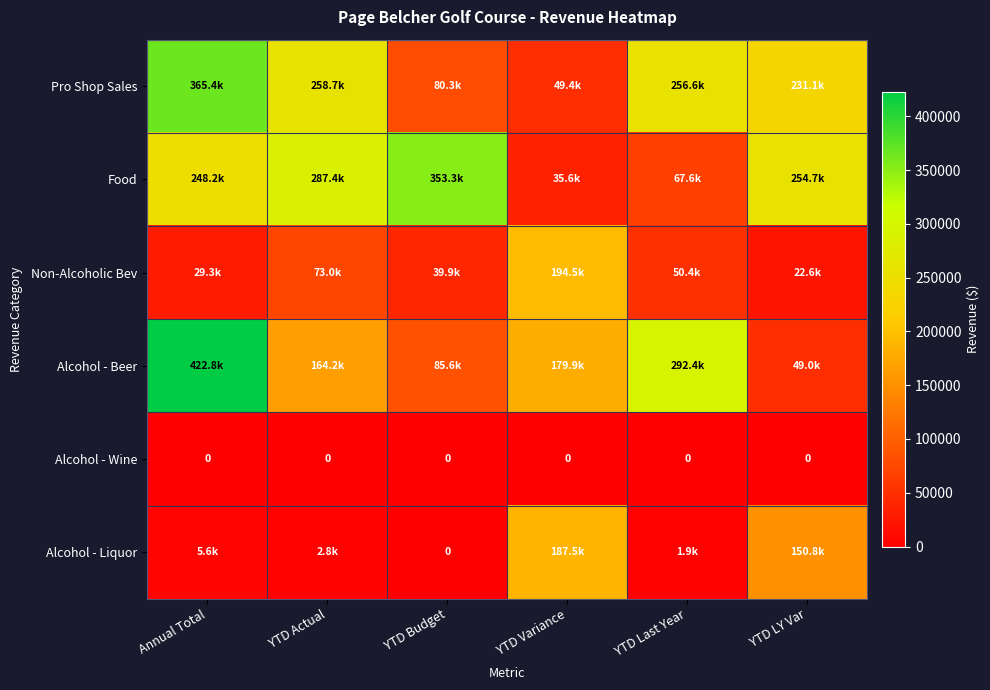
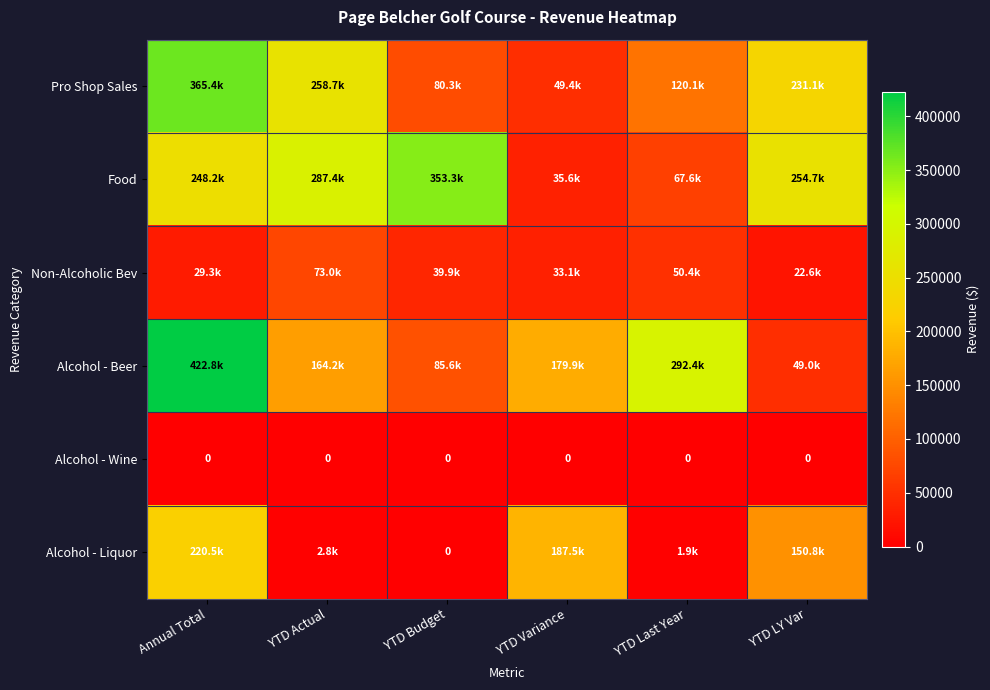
  {
    "Pro Shop Sales": {
      "Annual Total": "365.4k",
      "YTD Actual": "258.7k",
      "YTD Budget": "80.3k",
      "YTD Variance": "49.4k",
-     "YTD Last Year": "256.6k",
+     "YTD Last Year": "120.1k",
      "YTD LY Var": "231.1k"
    },
    "Food": {
      "Annual Total": "248.2k",
      "YTD Actual": "287.4k",
      "YTD Budget": "353.3k",
      "YTD Variance": "35.6k",
      "YTD Last Year": "67.6k",
      "YTD LY Var": "254.7k"
    },
    "Non-Alcoholic Bev": {
      "Annual Total": "29.3k",
      "YTD Actual": "73.0k",
      "YTD Budget": "39.9k",
-     "YTD Variance": "194.5k",
+     "YTD Variance": "33.1k",
      "YTD Last Year": "50.4k",
      "YTD LY Var": "22.6k"
    },
    "Alcohol - Beer": {
      "Annual Total": "422.8k",
      "YTD Actual": "164.2k",
      "YTD Budget": "85.6k",
      "YTD Variance": "179.9k",
      "YTD Last Year": "292.4k",
      "YTD LY Var": "49.0k"
    },
    "Alcohol - Wine": {
      "Annual Total": "0",
      "YTD Actual": "0",
      "YTD Budget": "0",
      "YTD Variance": "0",
      "YTD Last Year": "0",
      "YTD LY Var": "0"
    },
    "Alcohol - Liquor": {
-     "Annual Total": "5.6k",
+     "Annual Total": "220.5k",
      "YTD Actual": "2.8k",
      "YTD Budget": "0",
      "YTD Variance": "187.5k",
      "YTD Last Year": "1.9k",
      "YTD LY Var": "150.8k"
    }
  }
